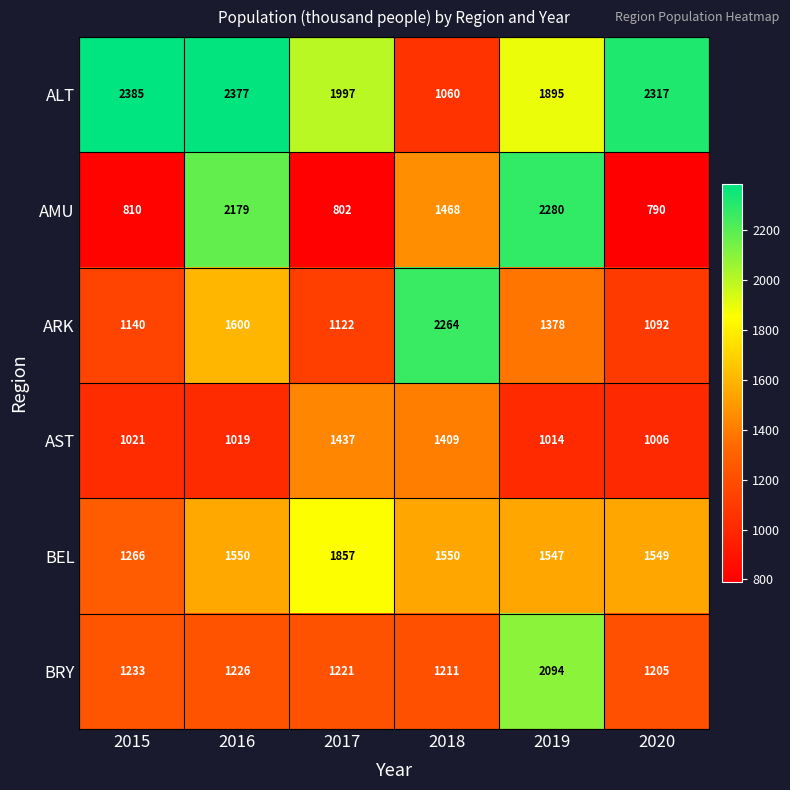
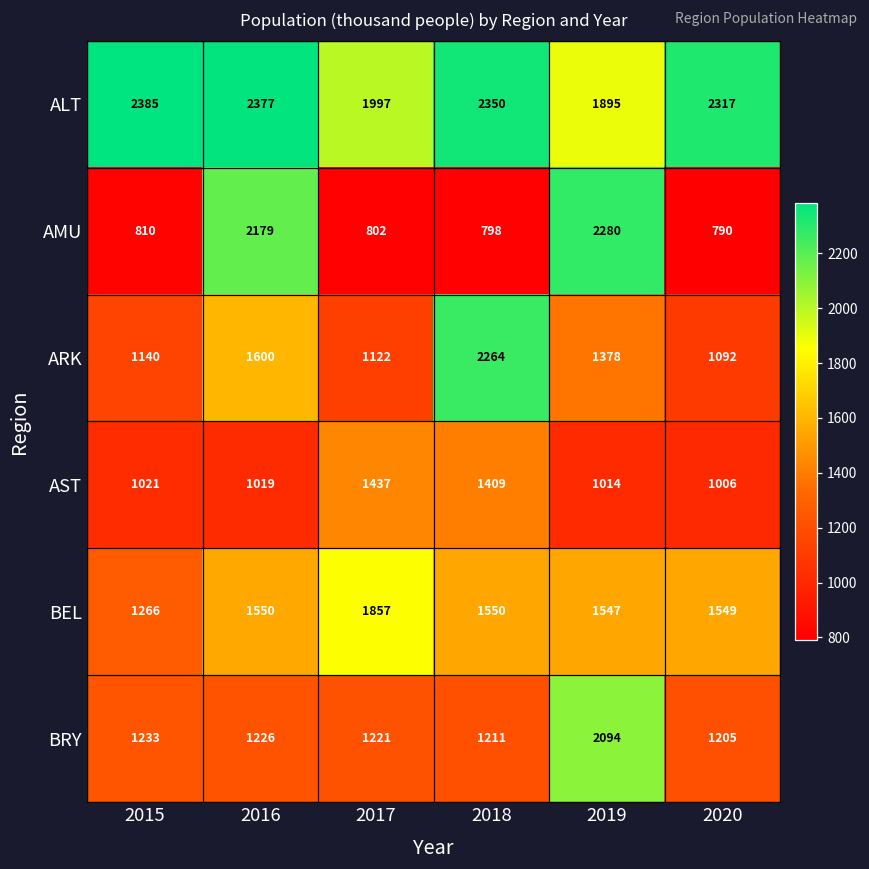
  {
    "ALT": {
      "2015": 2385,
      "2016": 2377,
      "2017": 1997,
-     "2018": 1060,
+     "2018": 2350,
      "2019": 1895,
      "2020": 2317
    },
    "AMU": {
      "2015": 810,
      "2016": 2179,
      "2017": 802,
-     "2018": 1468,
+     "2018": 798,
      "2019": 2280,
      "2020": 790
    },
    "ARK": {
      "2015": 1140,
      "2016": 1600,
      "2017": 1122,
      "2018": 2264,
      "2019": 1378,
      "2020": 1092
    },
    "AST": {
      "2015": 1021,
      "2016": 1019,
      "2017": 1437,
      "2018": 1409,
      "2019": 1014,
      "2020": 1006
    },
    "BEL": {
      "2015": 1266,
      "2016": 1550,
      "2017": 1857,
      "2018": 1550,
      "2019": 1547,
      "2020": 1549
    },
    "BRY": {
      "2015": 1233,
      "2016": 1226,
      "2017": 1221,
      "2018": 1211,
      "2019": 2094,
      "2020": 1205
    }
  }
